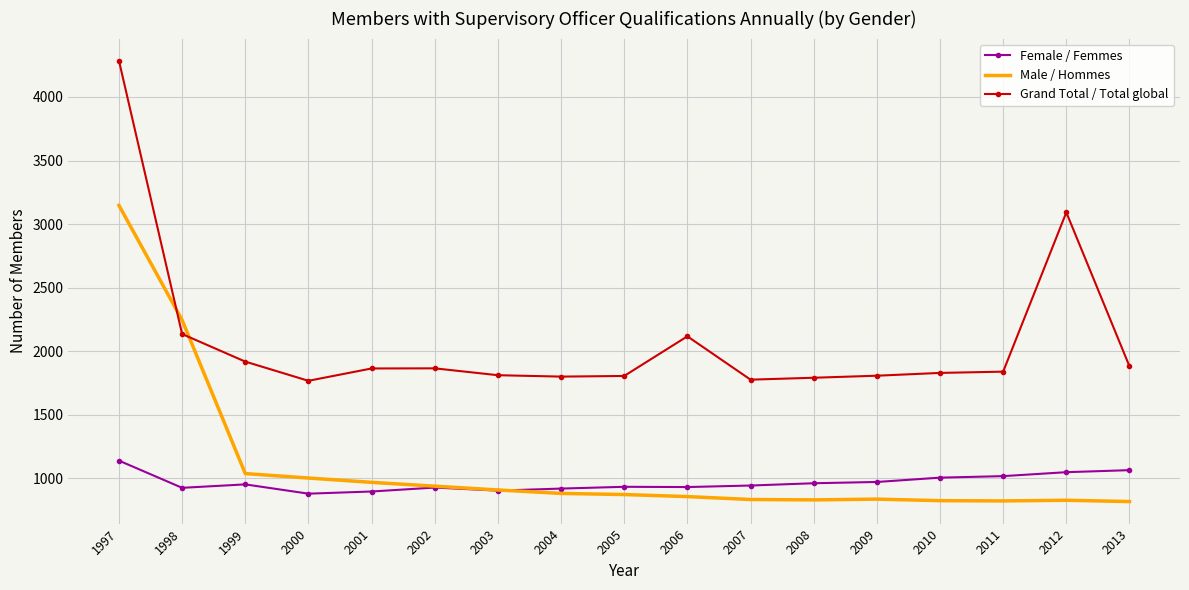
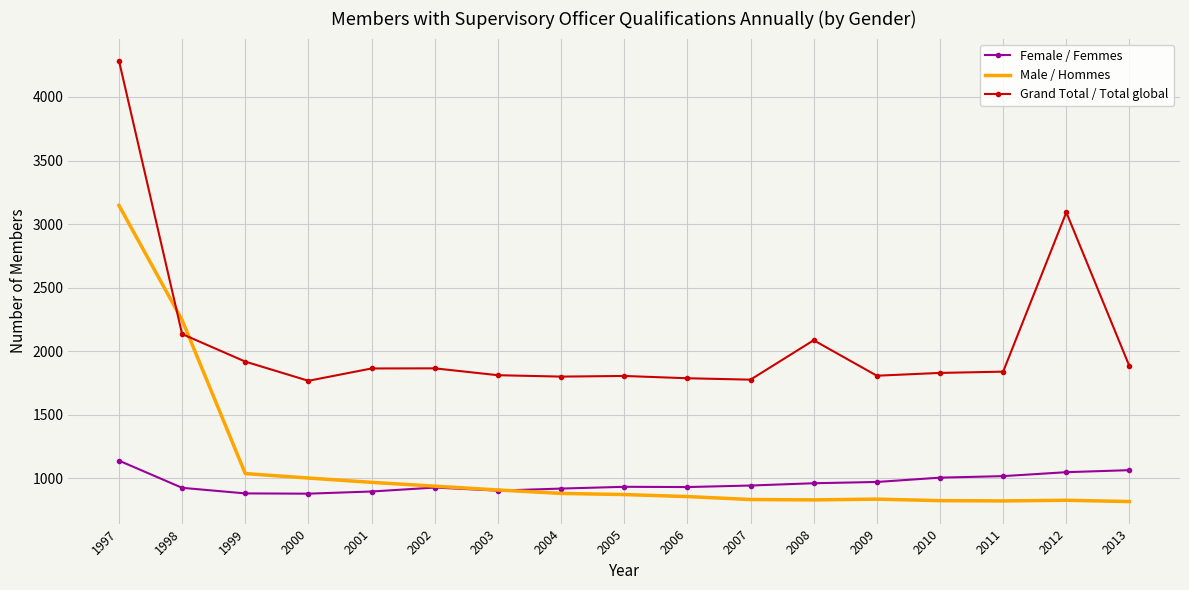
  {
    "Female / Femmes": {
      "1997": 1140,
      "1998": 930,
-     "1999": 950,
+     "1999": 880,
      "2000": 880,
      "2001": 900,
      "2004": 920,
      "2005": 930,
      "2006": 930,
      "2007": 940,
      "2008": 960,
      "2009": 970,
      "2010": 1010,
      "2011": 1020,
      "2012": 1050,
      "2013": 1060
    },
    "Male / Hommes": {
      "1997": 3150,
      "1998": 2250,
      "1999": 1040,
      "2000": 1000,
      "2001": 970,
      "2004": 880,
      "2005": 870,
      "2006": 860,
      "2007": 830,
      "2008": 830,
      "2009": 840,
      "2010": 820,
      "2011": 820,
      "2012": 830,
      "2013": 820
    },
    "Grand Total / Total global": {
      "1997": 4290,
      "1998": 2140,
      "1999": 1920,
      "2000": 1770,
      "2001": 1860,
      "2002": 1870,
      "2003": 1810,
      "2004": 1800,
      "2005": 1810,
-     "2006": 2120,
+     "2006": 1790,
      "2007": 1780,
-     "2008": 1790,
+     "2008": 2090,
      "2009": 1810,
      "2010": 1830,
      "2011": 1840,
      "2012": 3090,
      "2013": 1880
    }
  }
